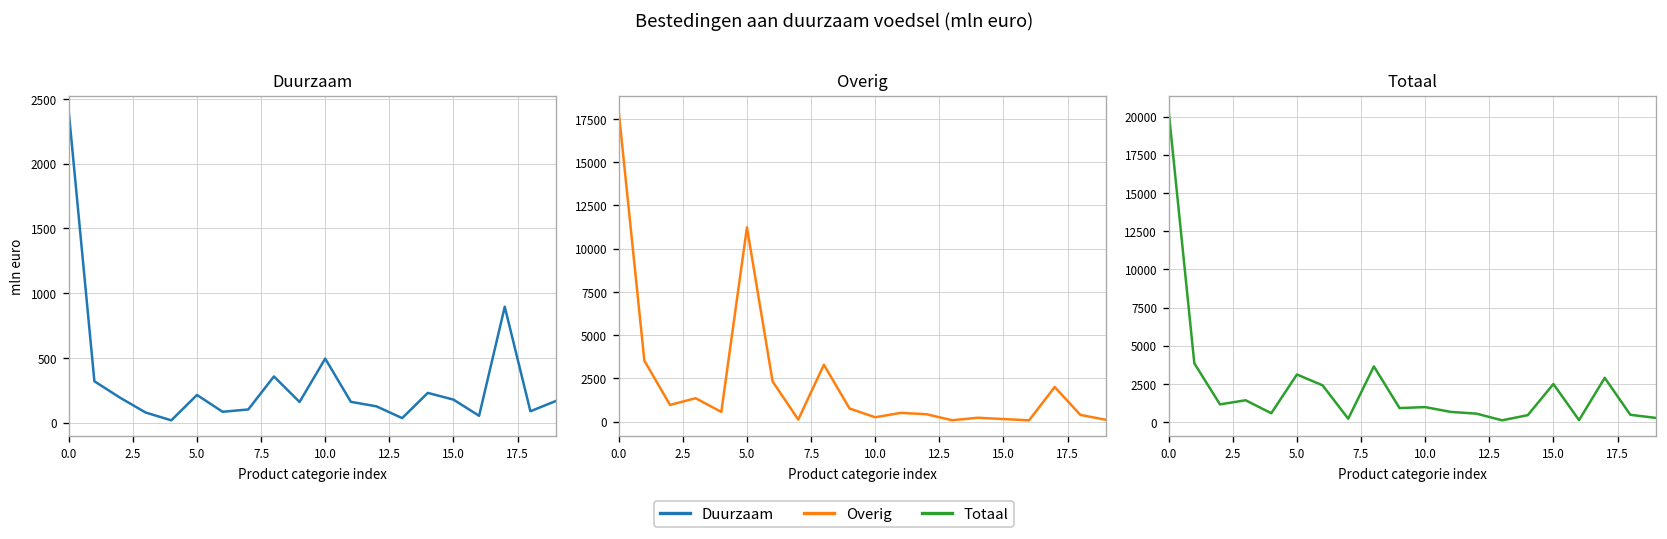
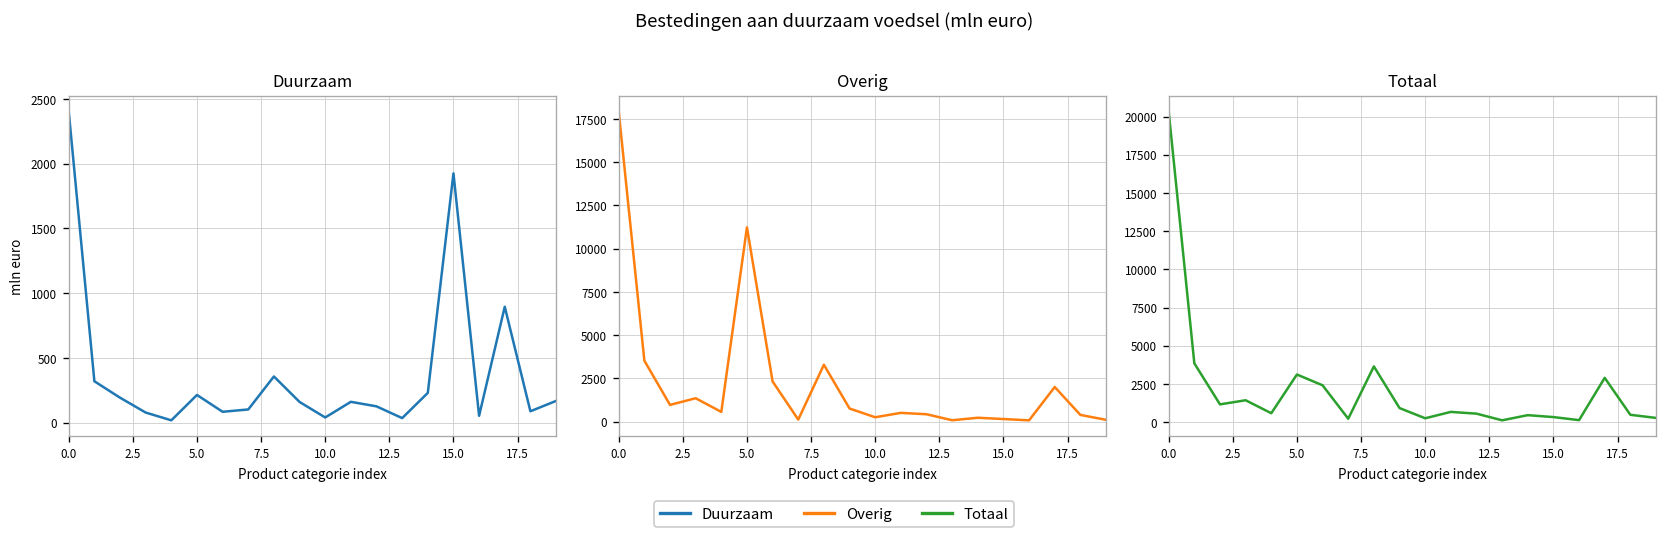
  {
    "Duurzaam": {
      "0.0": 2410,
      "5.0": 210,
-     "10.0": 490,
-     "15.0": 180
+     "10.0": 40,
+     "15.0": 1930
    },
    "Overig": {
      "0.0": 17900,
      "5.0": 11200,
      "10.0": 300,
      "15.0": 100
    },
    "Totaal": {
      "0.0": 20300,
      "5.0": 3100,
-     "10.0": 1000,
-     "15.0": 2500
+     "10.0": 200,
+     "15.0": 300
    }
  }
